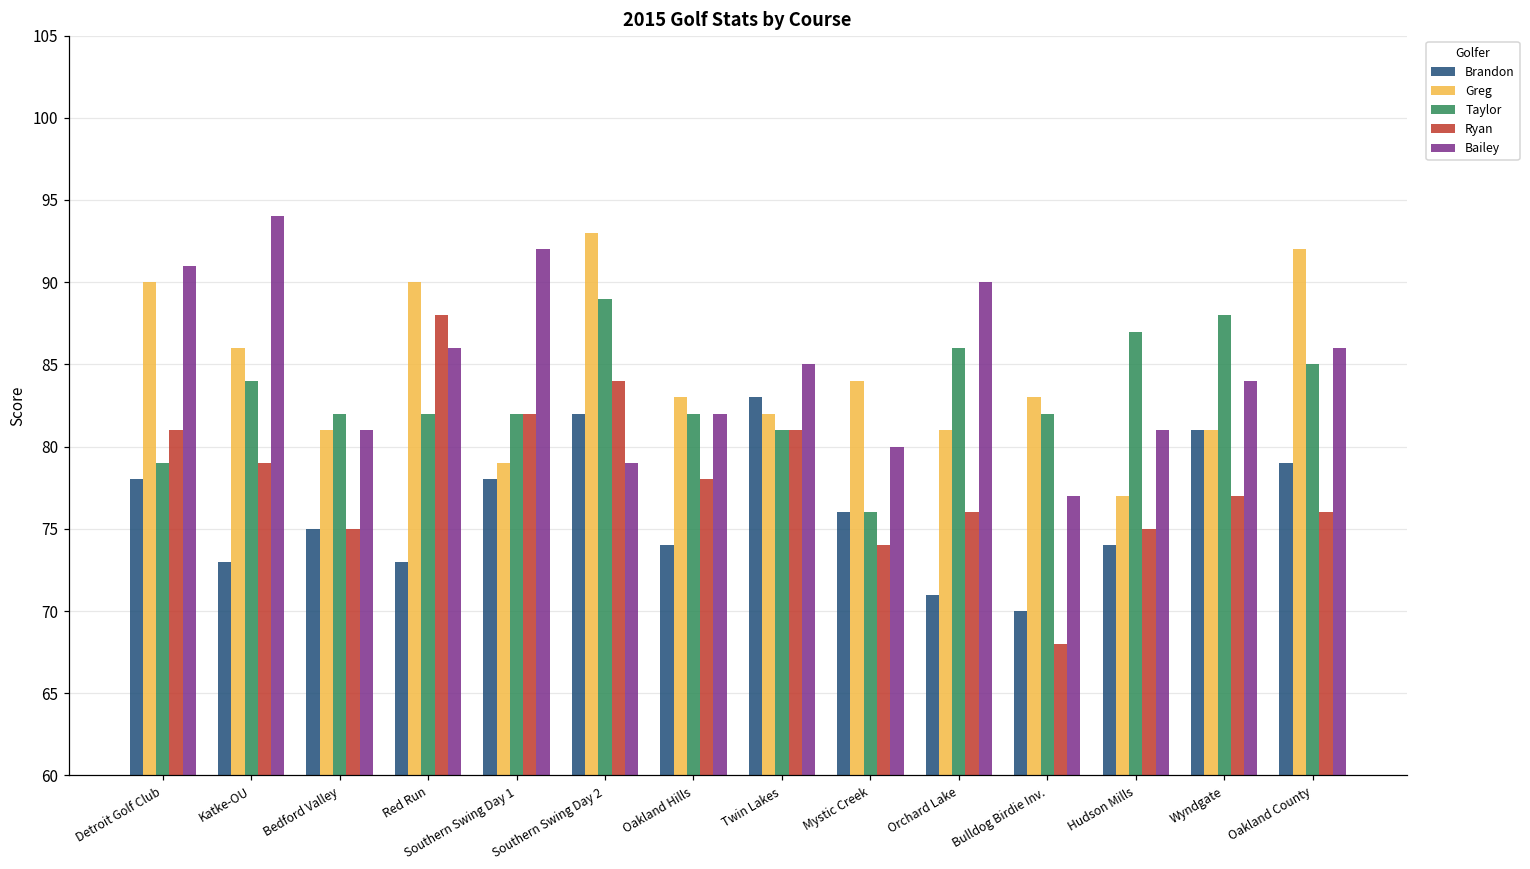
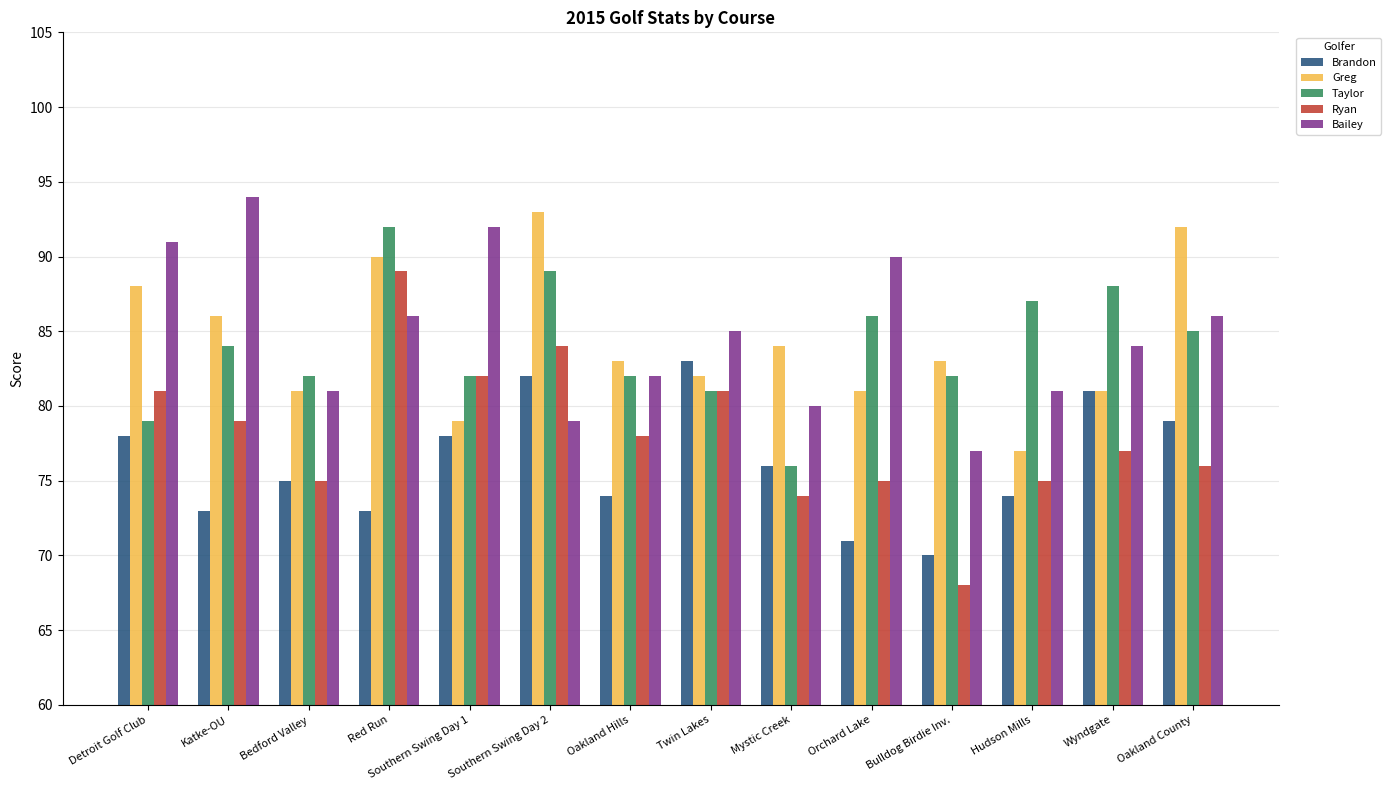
  {
    "Brandon": {
      "Detroit Golf Club": 78,
      "Katke-OU": 73,
      "Bedford Valley": 75,
      "Red Run": 73,
      "Southern Swing Day 1": 78,
      "Southern Swing Day 2": 82,
      "Oakland Hills": 74,
      "Twin Lakes": 83,
      "Mystic Creek": 76,
      "Orchard Lake": 71,
      "Bulldog Birdie Inv.": 70,
      "Hudson Mills": 74,
      "Wyndgate": 81,
      "Oakland County": 79
    },
    "Greg": {
-     "Detroit Golf Club": 90,
+     "Detroit Golf Club": 88,
      "Katke-OU": 86,
      "Bedford Valley": 81,
      "Red Run": 90,
      "Southern Swing Day 1": 79,
      "Southern Swing Day 2": 93,
      "Oakland Hills": 83,
      "Twin Lakes": 82,
      "Mystic Creek": 84,
      "Orchard Lake": 81,
      "Bulldog Birdie Inv.": 83,
      "Hudson Mills": 77,
      "Wyndgate": 81,
      "Oakland County": 92
    },
    "Taylor": {
      "Detroit Golf Club": 79,
      "Katke-OU": 84,
      "Bedford Valley": 82,
-     "Red Run": 82,
+     "Red Run": 92,
      "Southern Swing Day 1": 82,
      "Southern Swing Day 2": 89,
      "Oakland Hills": 82,
      "Twin Lakes": 81,
      "Mystic Creek": 76,
      "Orchard Lake": 86,
      "Bulldog Birdie Inv.": 82,
      "Hudson Mills": 87,
      "Wyndgate": 88,
      "Oakland County": 85
    },
    "Ryan": {
      "Detroit Golf Club": 81,
      "Katke-OU": 79,
      "Bedford Valley": 75,
-     "Red Run": 88,
+     "Red Run": 89,
      "Southern Swing Day 1": 82,
      "Southern Swing Day 2": 84,
      "Oakland Hills": 78,
      "Twin Lakes": 81,
      "Mystic Creek": 74,
-     "Orchard Lake": 76,
+     "Orchard Lake": 75,
      "Bulldog Birdie Inv.": 68,
      "Hudson Mills": 75,
      "Wyndgate": 77,
      "Oakland County": 76
    },
    "Bailey": {
      "Detroit Golf Club": 91,
      "Katke-OU": 94,
      "Bedford Valley": 81,
      "Red Run": 86,
      "Southern Swing Day 1": 92,
      "Southern Swing Day 2": 79,
      "Oakland Hills": 82,
      "Twin Lakes": 85,
      "Mystic Creek": 80,
      "Orchard Lake": 90,
      "Bulldog Birdie Inv.": 77,
      "Hudson Mills": 81,
      "Wyndgate": 84,
      "Oakland County": 86
    }
  }
